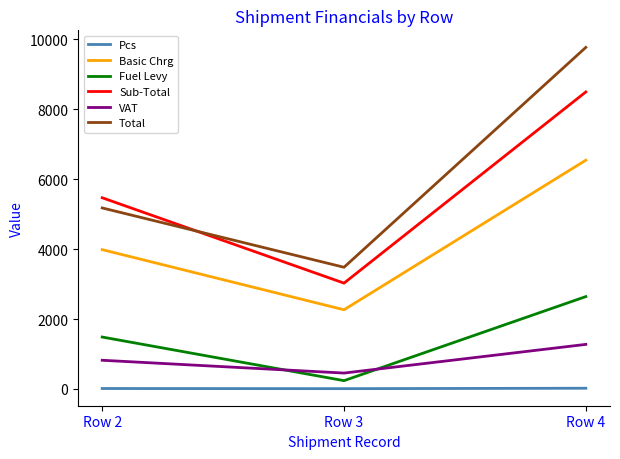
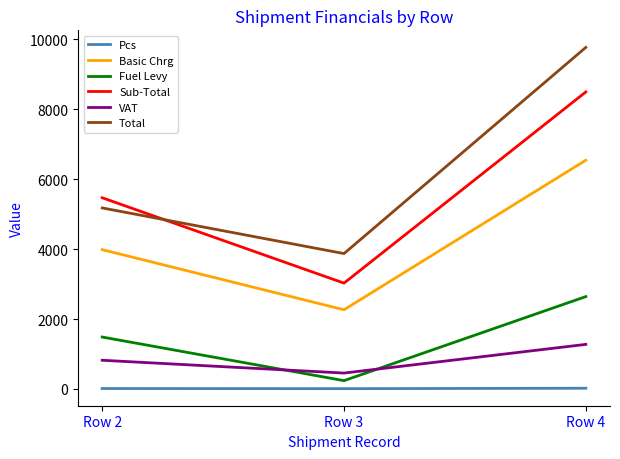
  {
    "Pcs": {
      "Row 2": 0,
      "Row 3": 0,
      "Row 4": 0
    },
    "Basic Chrg": {
      "Row 2": 4000,
      "Row 3": 2300,
      "Row 4": 6500
    },
    "Fuel Levy": {
      "Row 2": 1500,
      "Row 3": 200,
      "Row 4": 2600
    },
    "Sub-Total": {
      "Row 2": 5500,
      "Row 3": 3000,
      "Row 4": 8500
    },
    "VAT": {
      "Row 2": 800,
      "Row 3": 500,
      "Row 4": 1300
    },
    "Total": {
      "Row 2": 5200,
-     "Row 3": 3500,
+     "Row 3": 3900,
      "Row 4": 9800
    }
  }
